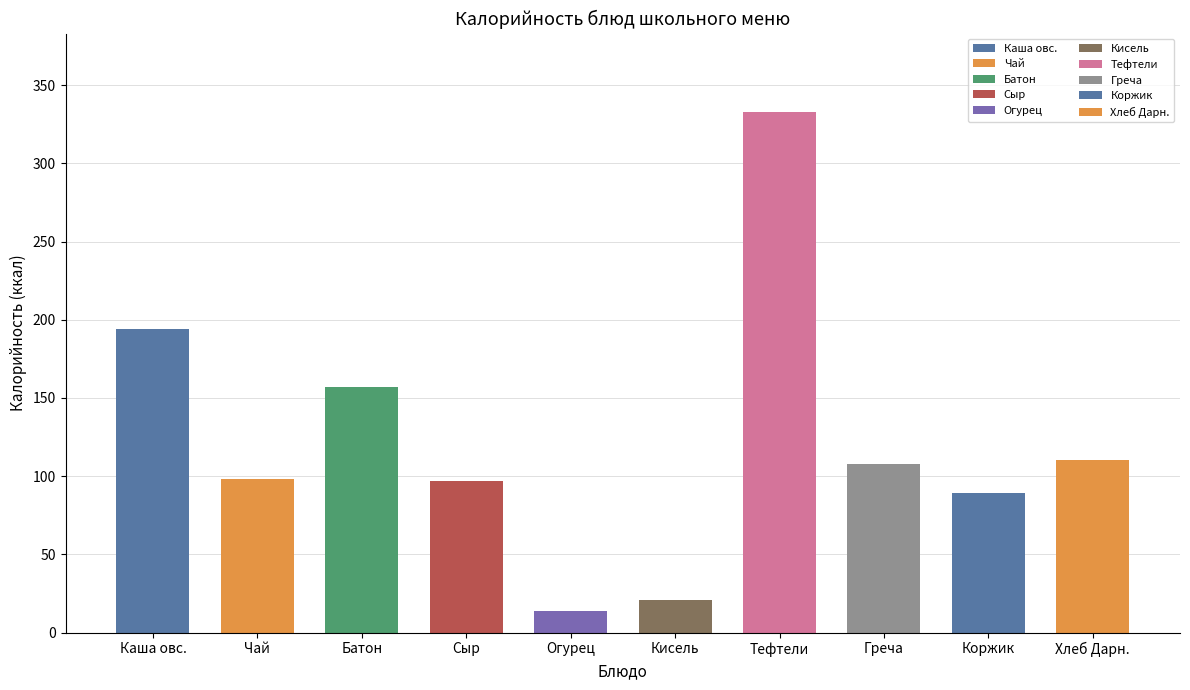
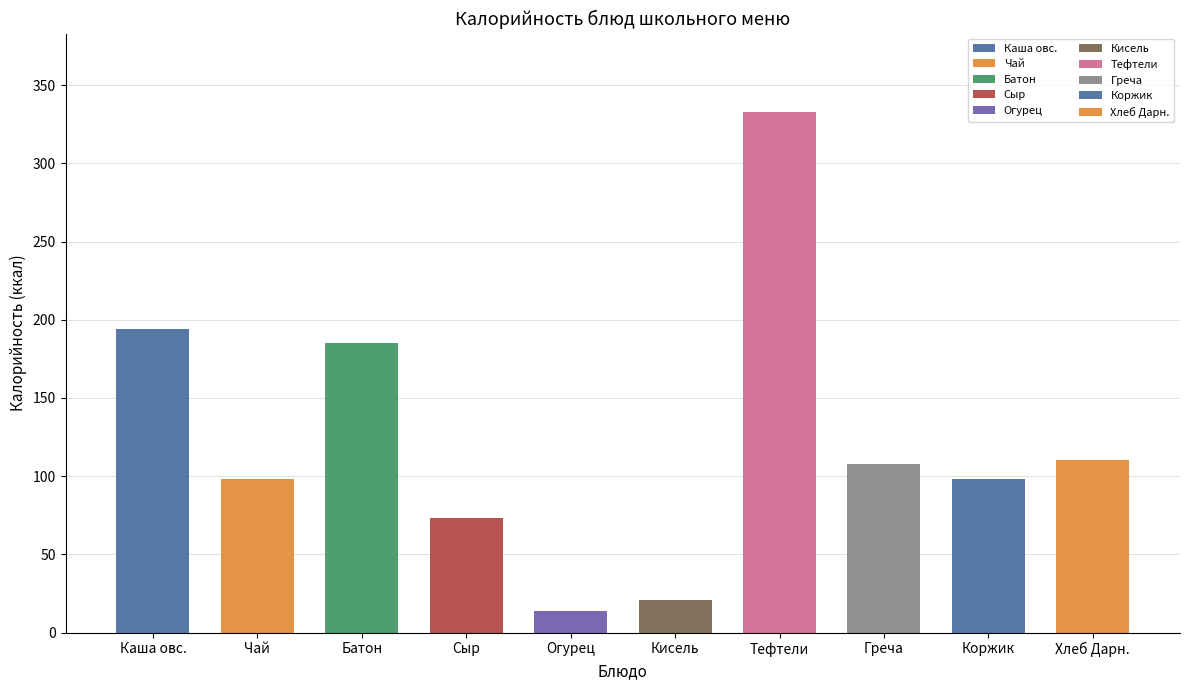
  {
    "Каша овс.": 194,
    "Чай": 98,
-   "Батон": 157,
-   "Сыр": 97,
+   "Батон": 185,
+   "Сыр": 73,
    "Огурец": 14,
    "Кисель": 21,
    "Тефтели": 333,
    "Греча": 108,
-   "Коржик": 89,
+   "Коржик": 98,
    "Хлеб Дарн.": 110
  }
